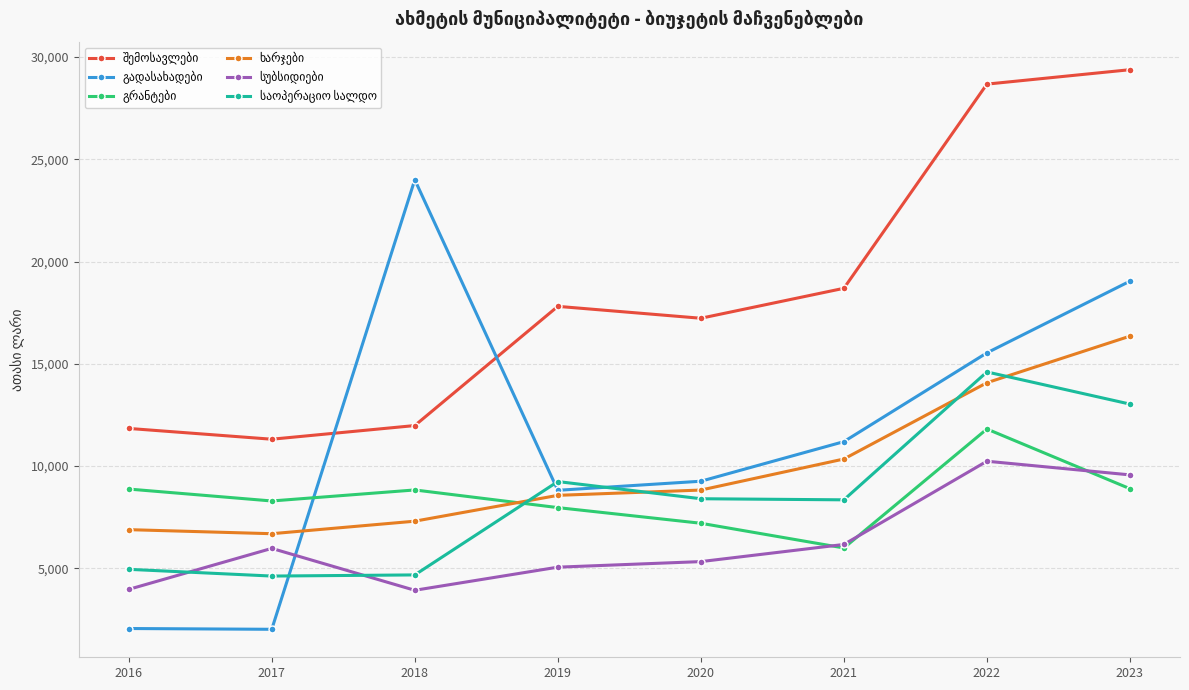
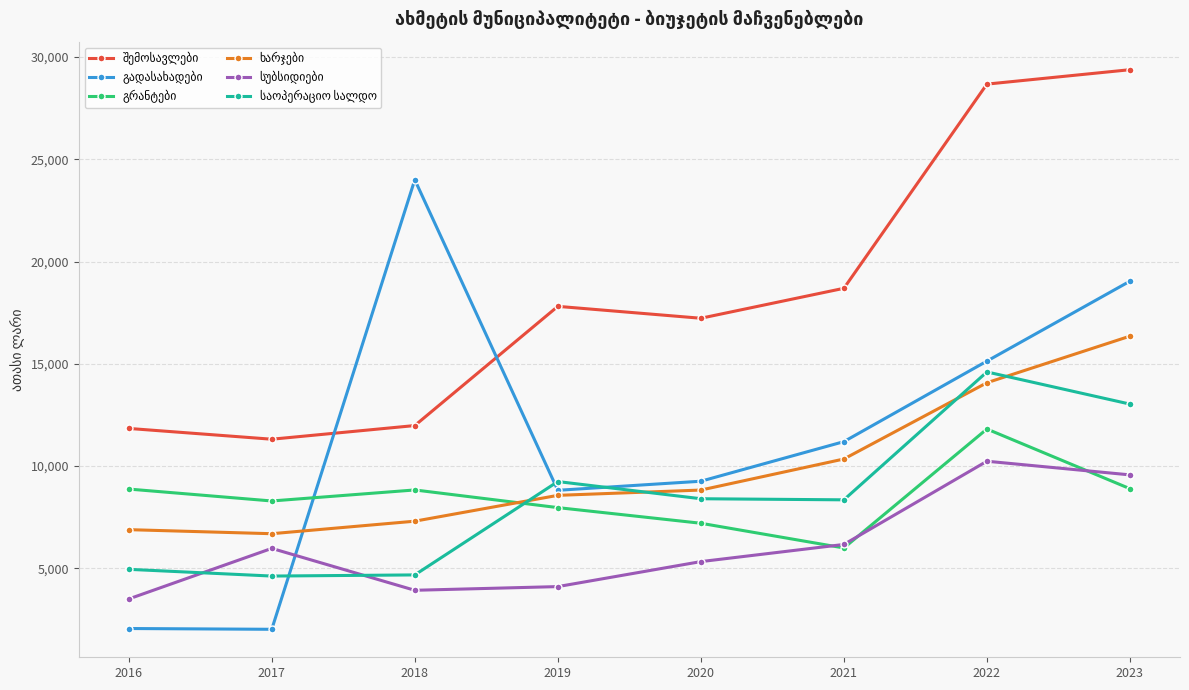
  {
    "გადასახადები": {
      "2016": "2,100",
      "2017": "2,000",
      "2018": "24,000",
      "2019": "8,800",
      "2020": "9,300",
      "2021": "11,200",
-     "2022": "15,500",
+     "2022": "15,100",
      "2023": "19,000"
    },
    "სუბსიდიები": {
-     "2016": "4,000",
+     "2016": "3,500",
      "2017": "6,000",
      "2018": "3,900",
-     "2019": "5,100",
+     "2019": "4,100",
      "2020": "5,300",
      "2021": "6,200",
      "2022": "10,200",
      "2023": "9,600"
    }
  }
